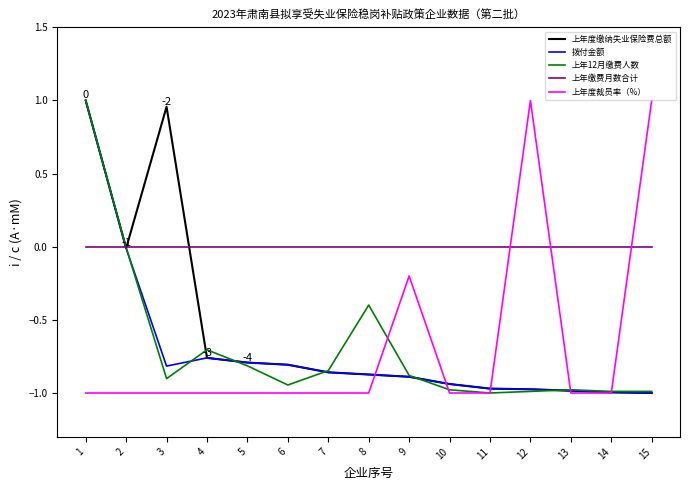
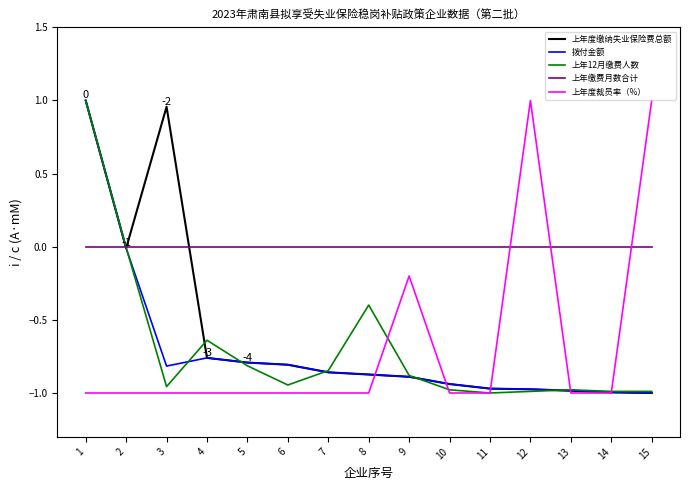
  {
    "拨付金额": {
      "3": -0.82
    },
    "上年12月缴费人数": {
-     "3": -0.90,
-     "4": -0.70,
+     "3": -0.96,
+     "4": -0.64,
      "5": -0.81,
      "6": -0.95,
      "8": -0.40,
      "10": -0.98
    },
    "上年缴费月数合计": {
      "1": 0.00,
      "3": 0.00,
      "4": 0.00,
      "5": 0.00,
      "6": 0.00,
      "7": 0.00,
      "8": 0.00,
      "9": 0.00,
      "10": 0.00,
      "11": 0.00,
      "12": 0.00,
      "13": 0.00,
      "14": 0.00,
      "15": 0.00
    },
    "上年度裁员率（%）": {
      "1": -1.00,
      "2": -1.00,
      "3": -1.00,
      "4": -1.00,
      "5": -1.00,
      "6": -1.00,
      "7": -1.00,
      "8": -1.00,
      "9": -0.20,
      "10": -1.00,
      "12": 1.00,
      "15": 1.00
    }
  }
